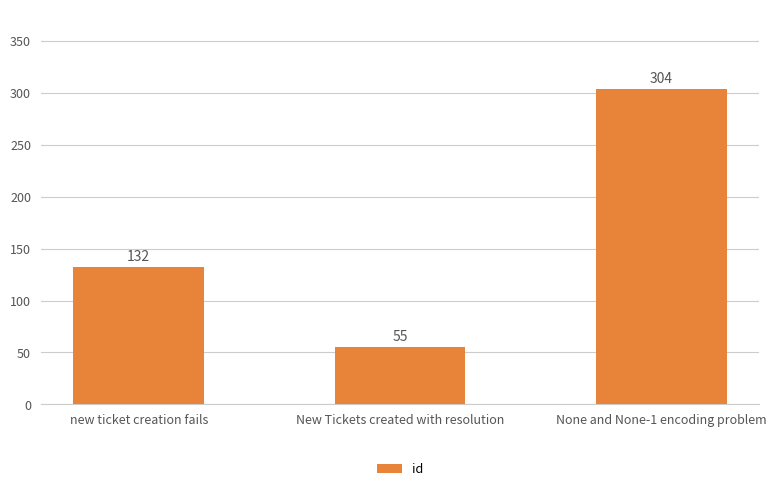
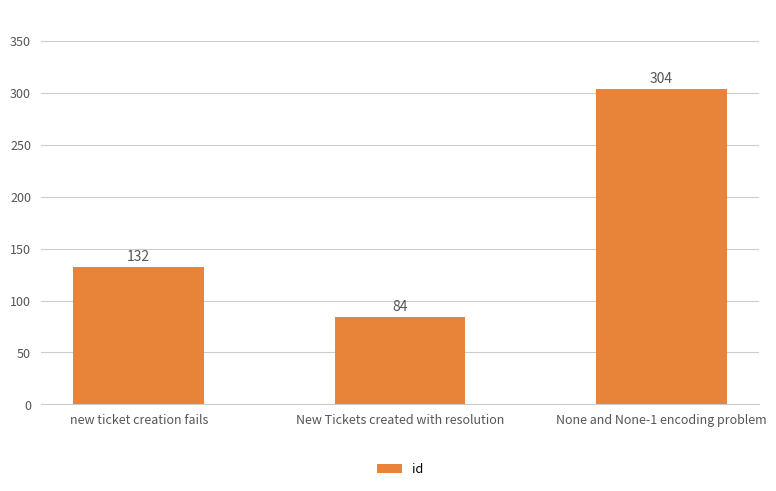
  {
    "new ticket creation fails": 132,
-   "New Tickets created with resolution": 55,
+   "New Tickets created with resolution": 84,
    "None and None-1 encoding problem": 304
  }
